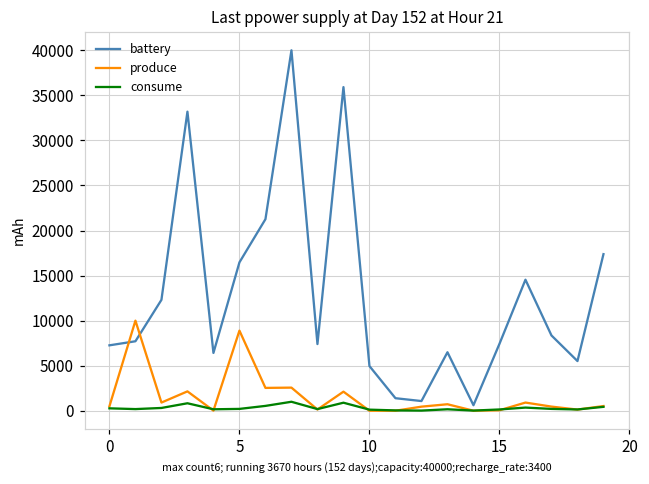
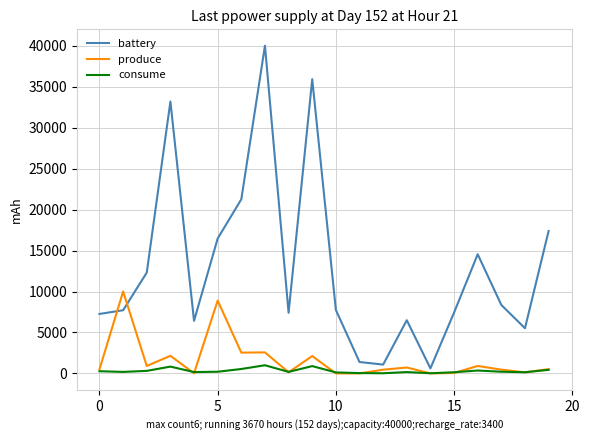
  {
    "battery": {
      "0": 7000,
      "5": 16000,
-     "10": 5000,
+     "10": 8000,
      "15": 7000
    },
    "produce": {
      "5": 9000
    },
    "consume": {
      "5": 0
    }
  }
